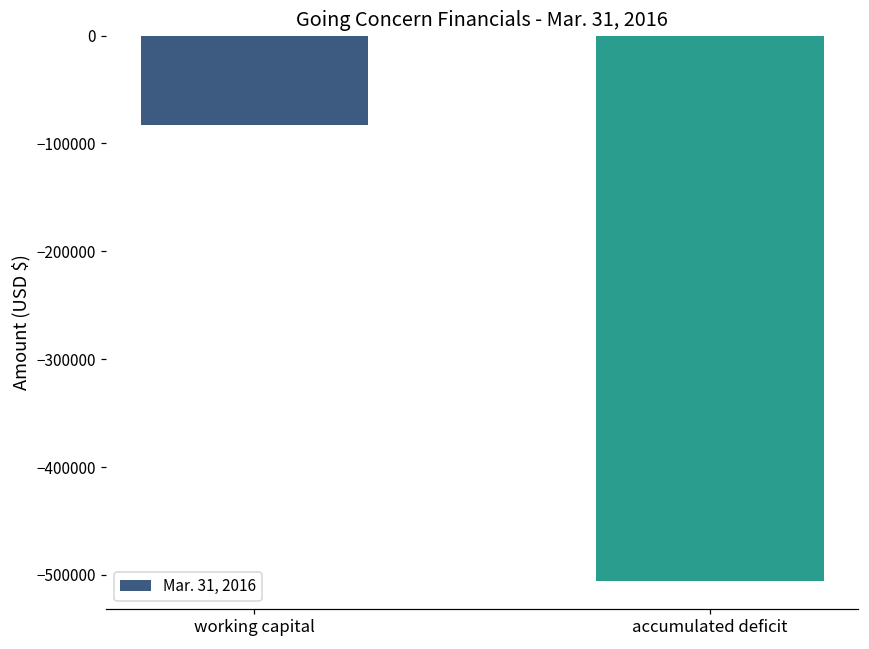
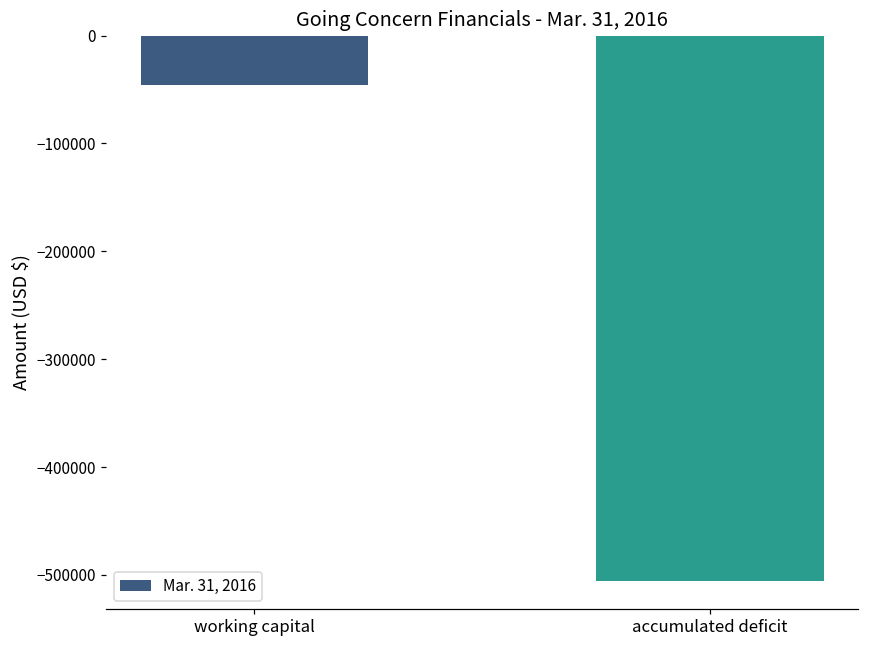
  {
-   "working capital": -80000,
+   "working capital": -50000,
    "accumulated deficit": -510000
  }
